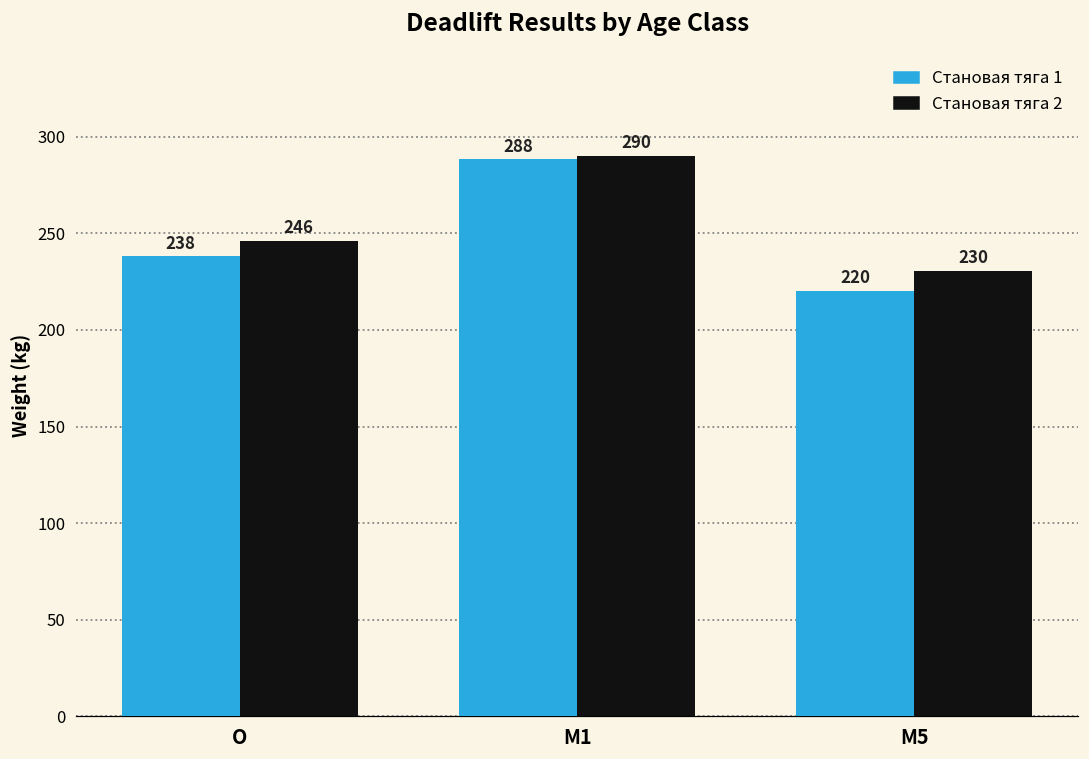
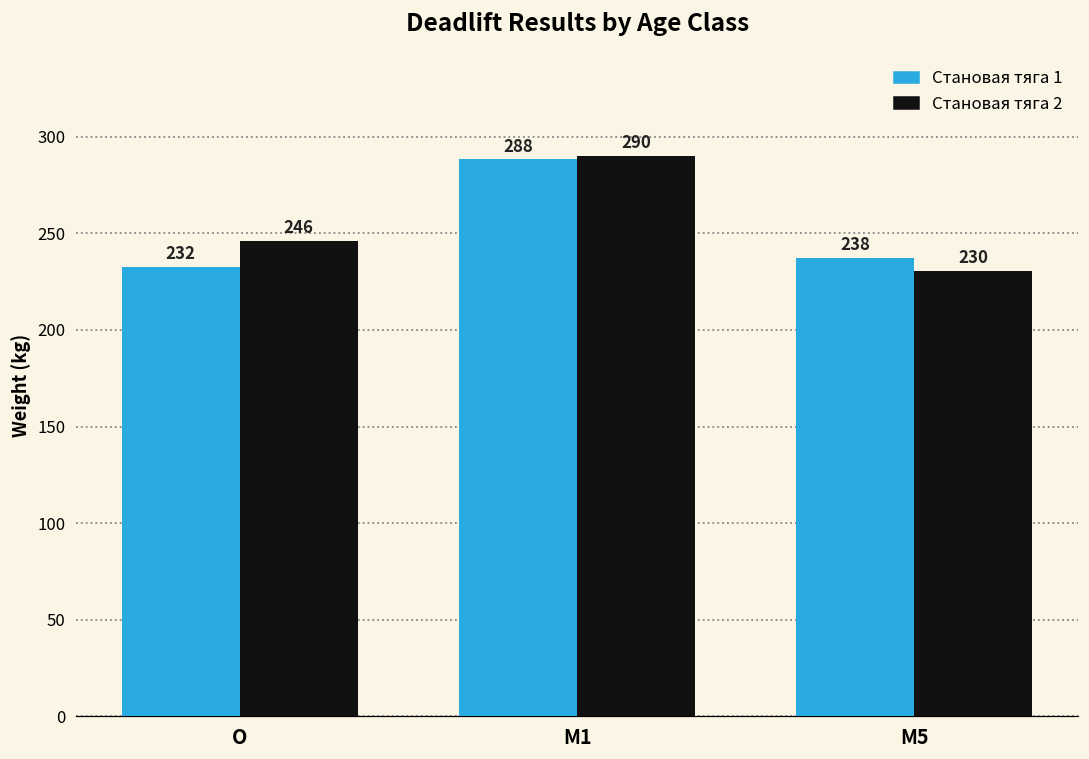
  {
    "Становая тяга 1": {
-     "O": 238,
+     "O": 232,
      "M1": 288,
-     "M5": 220
+     "M5": 238
    },
    "Становая тяга 2": {
      "O": 246,
      "M1": 290,
      "M5": 230
    }
  }
